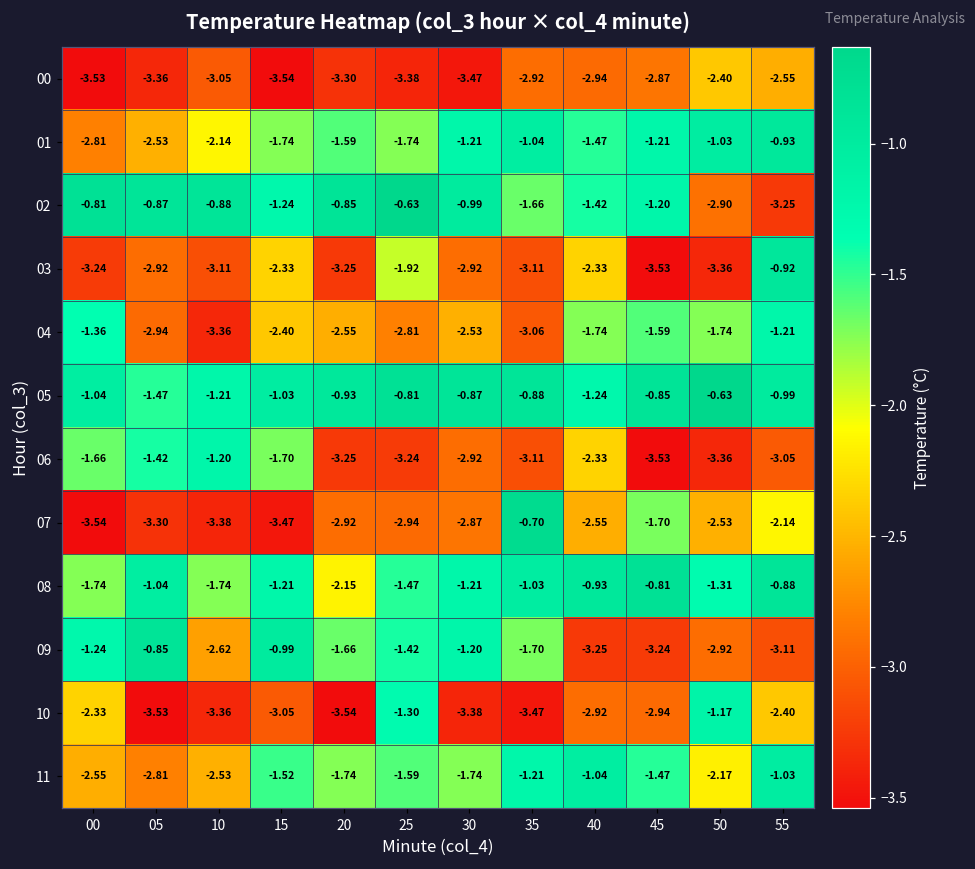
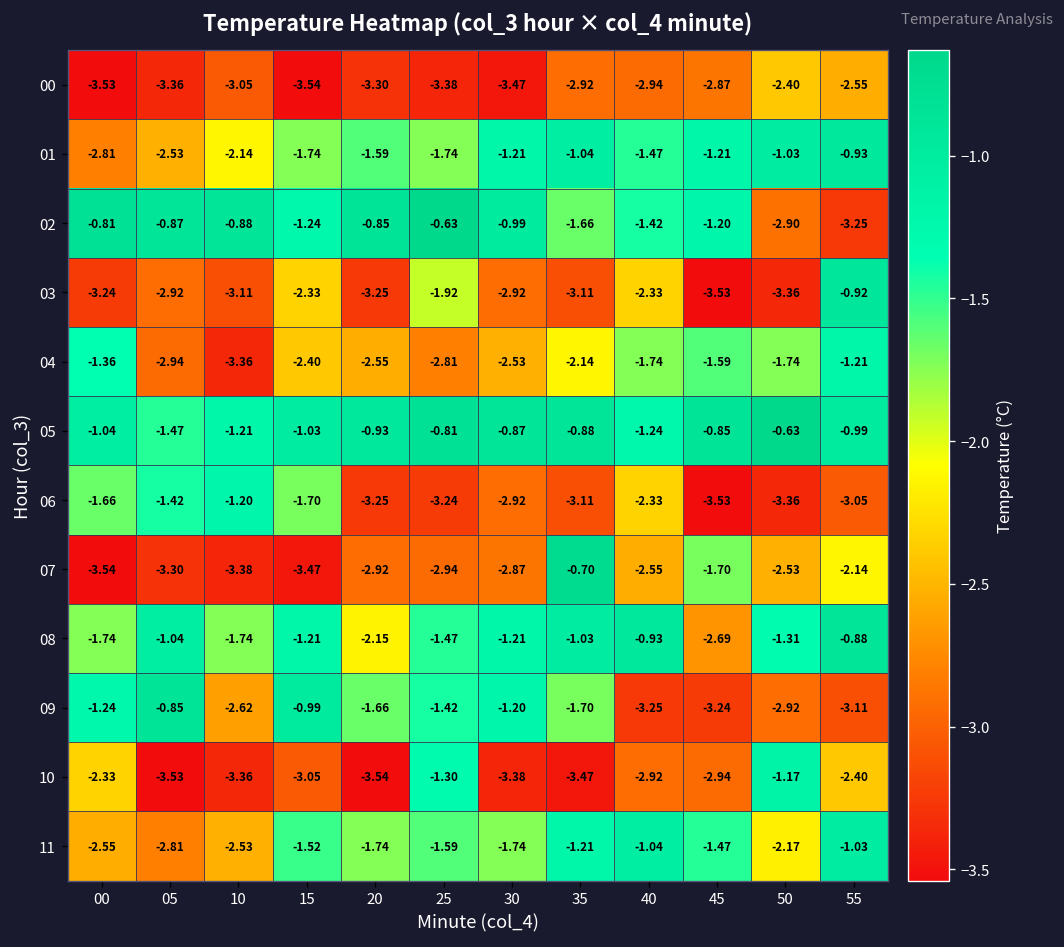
  {
    "00": {
      "00": -3.53,
      "05": -3.36,
      "10": -3.05,
      "15": -3.54,
      "20": -3.30,
      "25": -3.38,
      "30": -3.47,
      "35": -2.92,
      "40": -2.94,
      "45": -2.87,
      "50": -2.40,
      "55": -2.55
    },
    "01": {
      "00": -2.81,
      "05": -2.53,
      "10": -2.14,
      "15": -1.74,
      "20": -1.59,
      "25": -1.74,
      "30": -1.21,
      "35": -1.04,
      "40": -1.47,
      "45": -1.21,
      "50": -1.03,
      "55": -0.93
    },
    "02": {
      "00": -0.81,
      "05": -0.87,
      "10": -0.88,
      "15": -1.24,
      "20": -0.85,
      "25": -0.63,
      "30": -0.99,
      "35": -1.66,
      "40": -1.42,
      "45": -1.20,
      "50": -2.90,
      "55": -3.25
    },
    "03": {
      "00": -3.24,
      "05": -2.92,
      "10": -3.11,
      "15": -2.33,
      "20": -3.25,
      "25": -1.92,
      "30": -2.92,
      "35": -3.11,
      "40": -2.33,
      "45": -3.53,
      "50": -3.36,
      "55": -0.92
    },
    "04": {
      "00": -1.36,
      "05": -2.94,
      "10": -3.36,
      "15": -2.40,
      "20": -2.55,
      "25": -2.81,
      "30": -2.53,
-     "35": -3.06,
+     "35": -2.14,
      "40": -1.74,
      "45": -1.59,
      "50": -1.74,
      "55": -1.21
    },
    "05": {
      "00": -1.04,
      "05": -1.47,
      "10": -1.21,
      "15": -1.03,
      "20": -0.93,
      "25": -0.81,
      "30": -0.87,
      "35": -0.88,
      "40": -1.24,
      "45": -0.85,
      "50": -0.63,
      "55": -0.99
    },
    "06": {
      "00": -1.66,
      "05": -1.42,
      "10": -1.20,
      "15": -1.70,
      "20": -3.25,
      "25": -3.24,
      "30": -2.92,
      "35": -3.11,
      "40": -2.33,
      "45": -3.53,
      "50": -3.36,
      "55": -3.05
    },
    "07": {
      "00": -3.54,
      "05": -3.30,
      "10": -3.38,
      "15": -3.47,
      "20": -2.92,
      "25": -2.94,
      "30": -2.87,
      "35": -0.70,
      "40": -2.55,
      "45": -1.70,
      "50": -2.53,
      "55": -2.14
    },
    "08": {
      "00": -1.74,
      "05": -1.04,
      "10": -1.74,
      "15": -1.21,
      "20": -2.15,
      "25": -1.47,
      "30": -1.21,
      "35": -1.03,
      "40": -0.93,
-     "45": -0.81,
+     "45": -2.69,
      "50": -1.31,
      "55": -0.88
    },
    "09": {
      "00": -1.24,
      "05": -0.85,
      "10": -2.62,
      "15": -0.99,
      "20": -1.66,
      "25": -1.42,
      "30": -1.20,
      "35": -1.70,
      "40": -3.25,
      "45": -3.24,
      "50": -2.92,
      "55": -3.11
    },
    "10": {
      "00": -2.33,
      "05": -3.53,
      "10": -3.36,
      "15": -3.05,
      "20": -3.54,
      "25": -1.30,
      "30": -3.38,
      "35": -3.47,
      "40": -2.92,
      "45": -2.94,
      "50": -1.17,
      "55": -2.40
    },
    "11": {
      "00": -2.55,
      "05": -2.81,
      "10": -2.53,
      "15": -1.52,
      "20": -1.74,
      "25": -1.59,
      "30": -1.74,
      "35": -1.21,
      "40": -1.04,
      "45": -1.47,
      "50": -2.17,
      "55": -1.03
    }
  }
